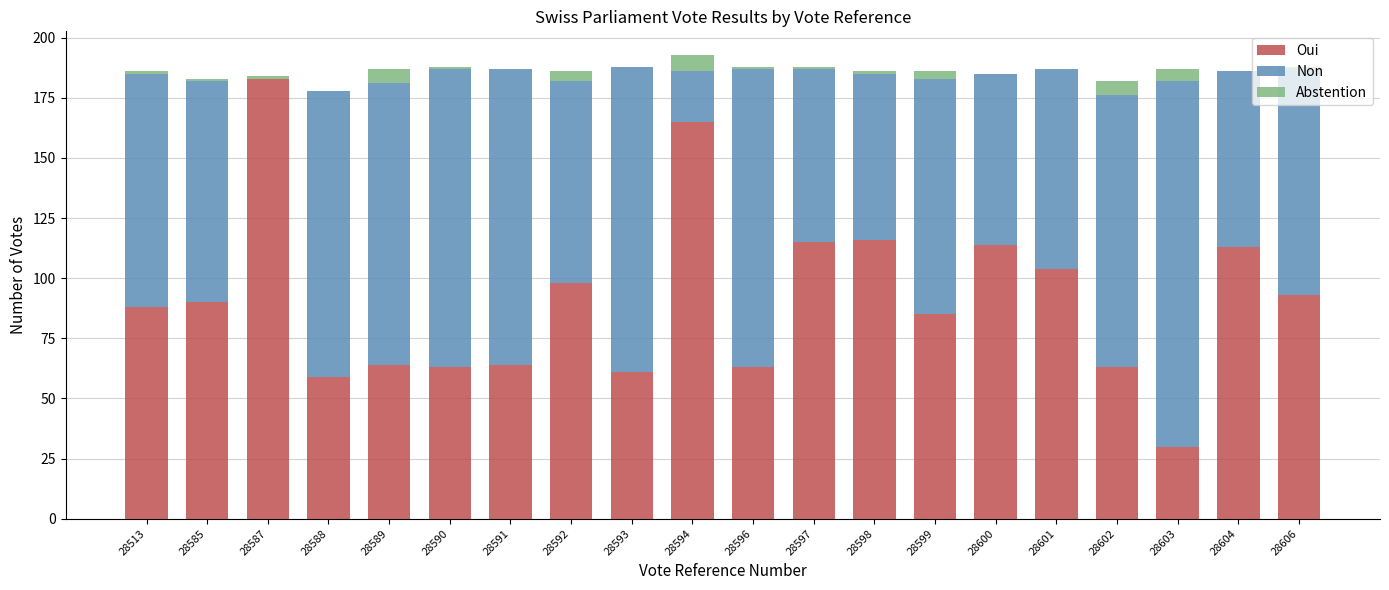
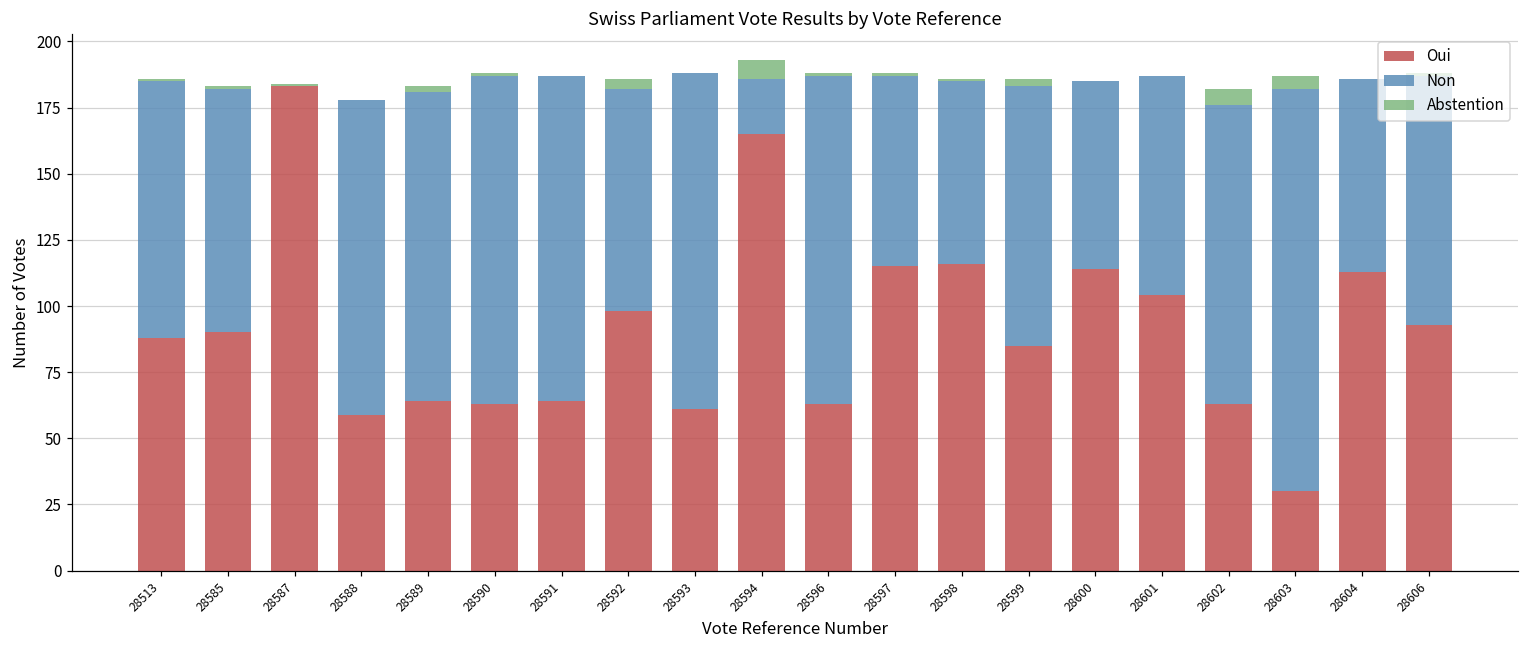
  {
    "Oui": {
      "28513": 88,
      "28585": 90,
      "28587": 183,
      "28588": 59,
      "28589": 64,
      "28590": 63,
      "28591": 64,
      "28592": 98,
      "28593": 61,
      "28594": 165,
      "28596": 63,
      "28597": 115,
      "28598": 116,
      "28599": 85,
      "28600": 114,
      "28601": 104,
      "28602": 63,
      "28603": 30,
      "28604": 113,
      "28606": 93
    },
    "Non": {
      "28513": 97,
      "28585": 92,
      "28587": 0,
      "28588": 119,
      "28589": 117,
      "28590": 124,
      "28591": 123,
      "28592": 84,
      "28593": 127,
      "28594": 21,
      "28596": 124,
      "28597": 72,
      "28598": 69,
      "28599": 98,
      "28600": 71,
      "28601": 83,
      "28602": 113,
      "28603": 152,
      "28604": 73
    },
    "Abstention": {
      "28588": 0,
-     "28589": 6,
+     "28589": 2,
      "28591": 0,
      "28592": 4,
      "28593": 0,
      "28594": 7,
      "28599": 3,
      "28600": 0,
      "28601": 0,
      "28602": 6,
      "28603": 5,
      "28604": 0
    }
  }
